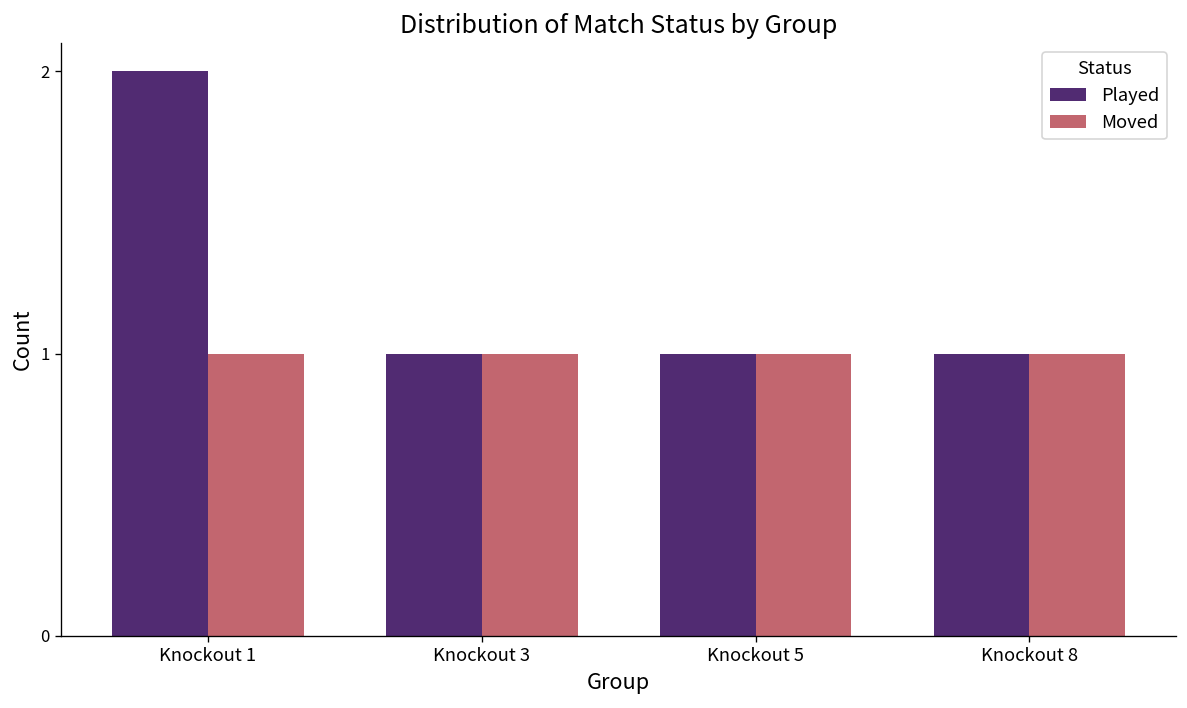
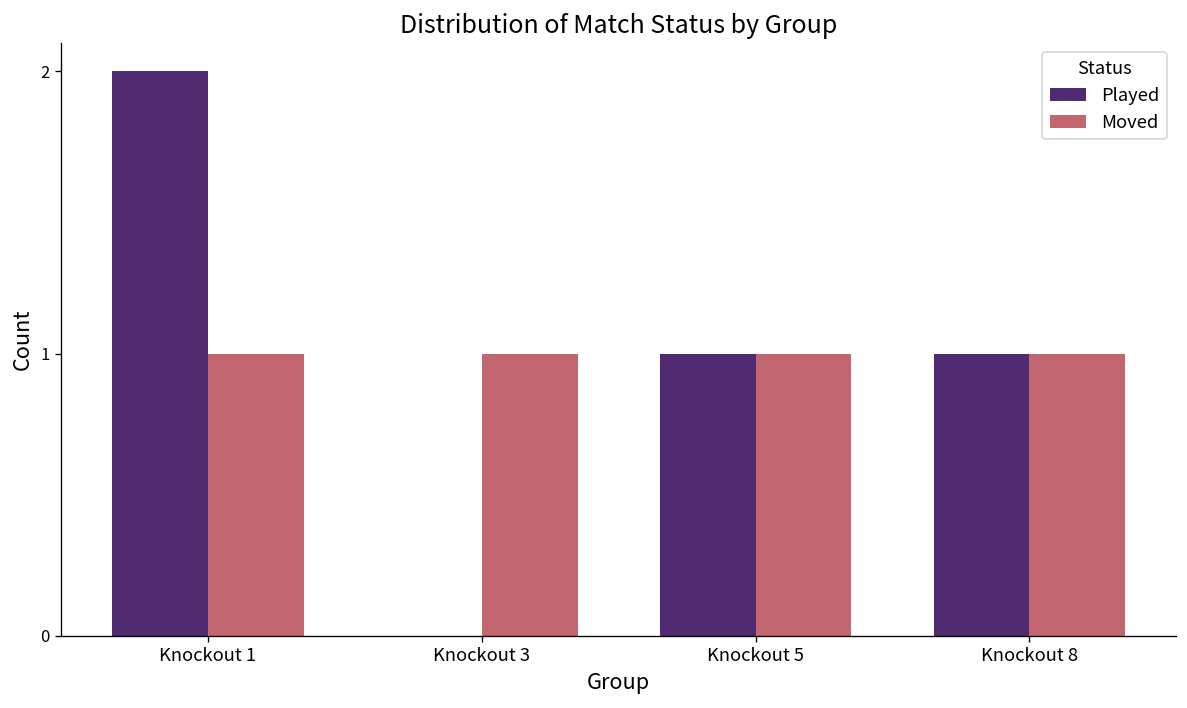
  {
    "Played": {
      "Knockout 1": 2,
-     "Knockout 3": 1,
+     "Knockout 3": 0,
      "Knockout 5": 1,
      "Knockout 8": 1
    },
    "Moved": {
      "Knockout 1": 1,
      "Knockout 3": 1,
      "Knockout 5": 1,
      "Knockout 8": 1
    }
  }
